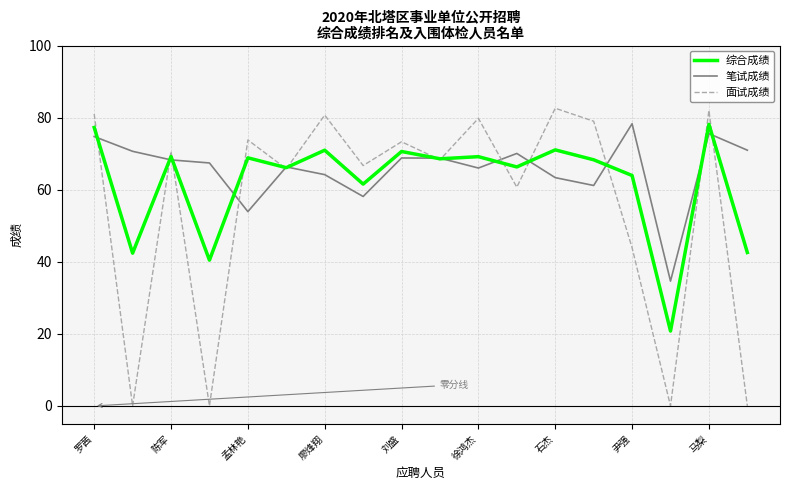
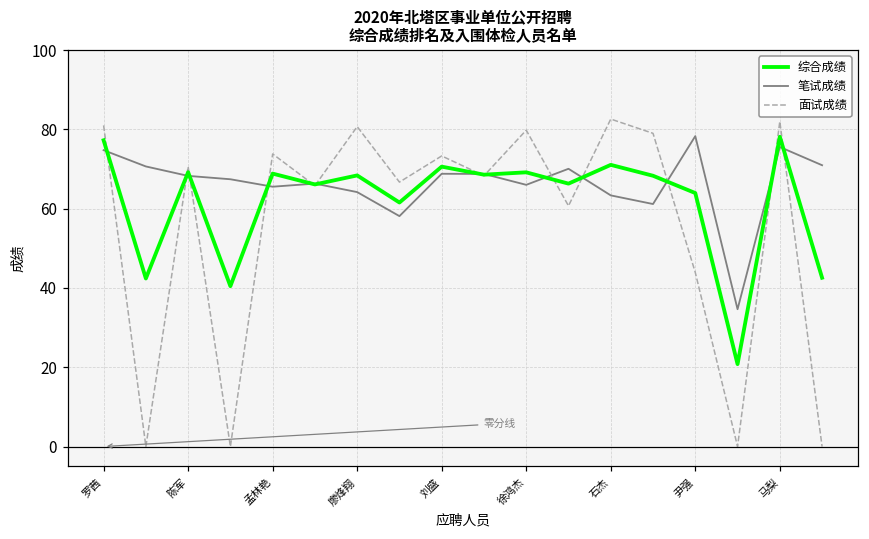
  {
    "综合成绩": {
      "罗茜": 77,
      "陈军": 69,
      "孟林艳": 69,
-     "廖烽翔": 71,
+     "廖烽翔": 68,
      "刘盛": 71,
      "徐鸿杰": 69,
      "石杰": 71,
      "尹强": 64,
      "马梨": 78
    },
    "笔试成绩": {
      "罗茜": 75,
      "陈军": 68,
-     "孟林艳": 54,
+     "孟林艳": 66,
      "廖烽翔": 64,
      "刘盛": 69,
      "徐鸿杰": 66,
      "石杰": 63,
      "尹强": 78,
      "马梨": 76
    },
    "面试成绩": {
      "罗茜": 81,
      "陈军": 71,
      "孟林艳": 74,
      "廖烽翔": 81,
      "刘盛": 73,
      "徐鸿杰": 80,
      "石杰": 83,
      "尹强": 44,
      "马梨": 82
    }
  }
